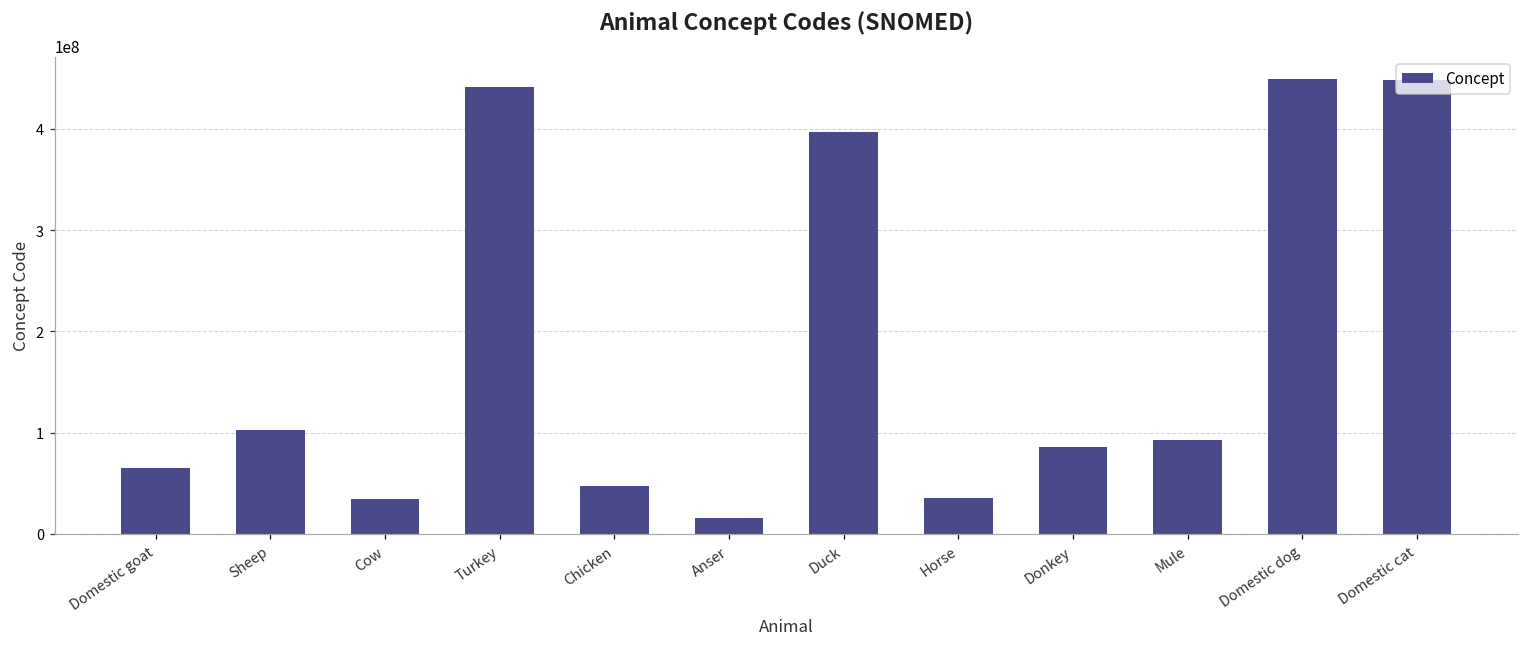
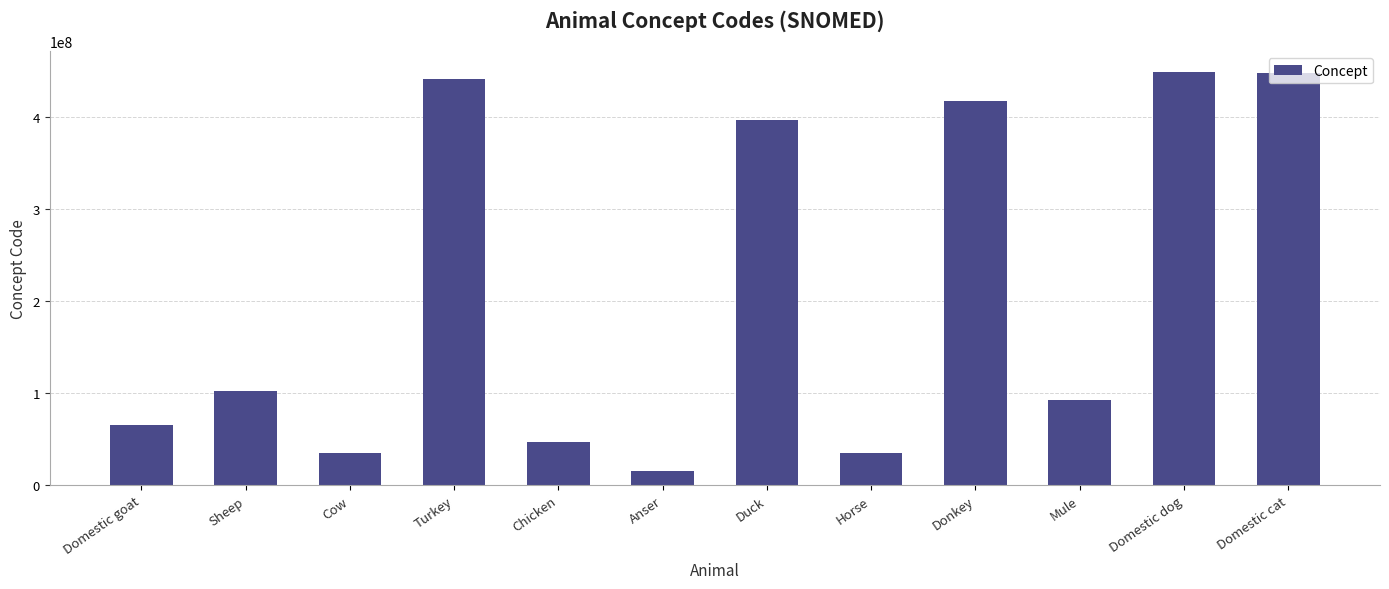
  {
    "Domestic goat": 70000000,
    "Sheep": 100000000,
    "Cow": 30000000,
    "Turkey": 440000000,
    "Chicken": 50000000,
    "Anser": 20000000,
    "Duck": 400000000,
    "Horse": 40000000,
-   "Donkey": 90000000,
+   "Donkey": 420000000,
    "Mule": 90000000,
    "Domestic dog": 450000000
  }
